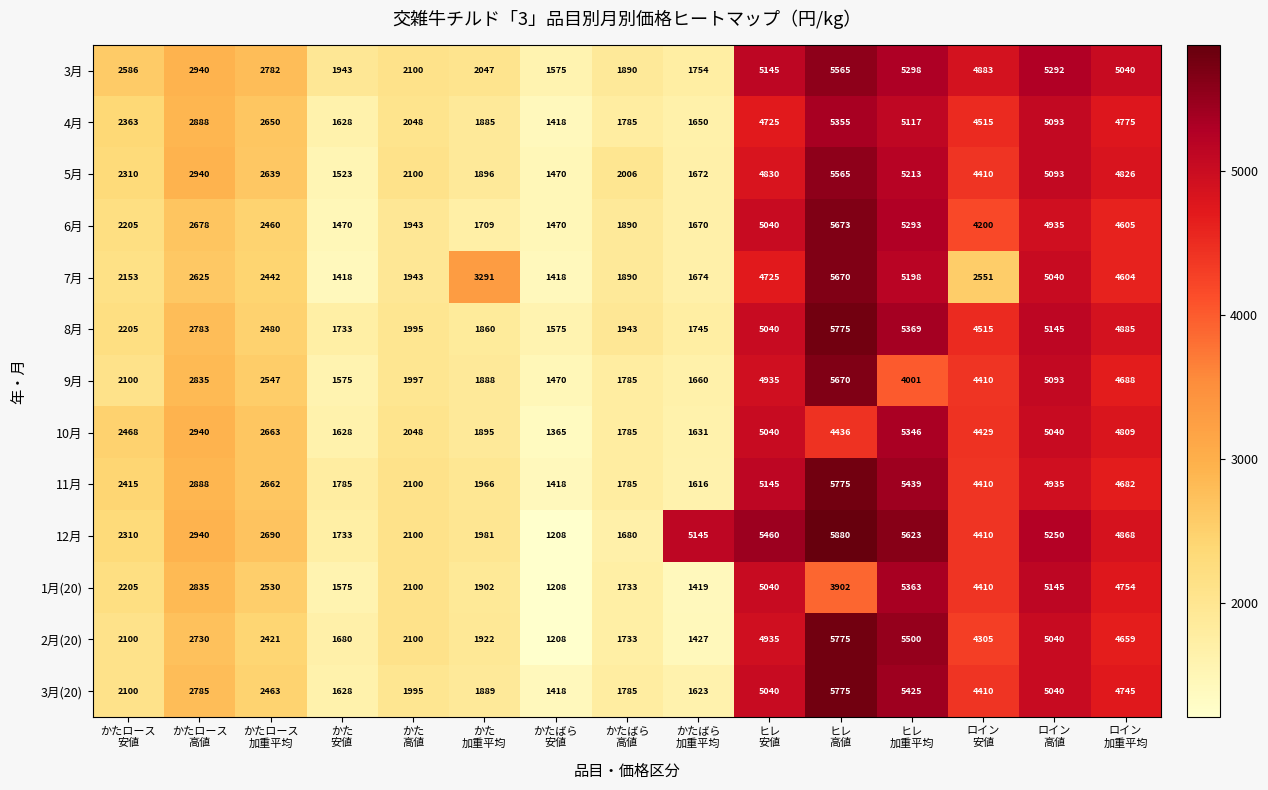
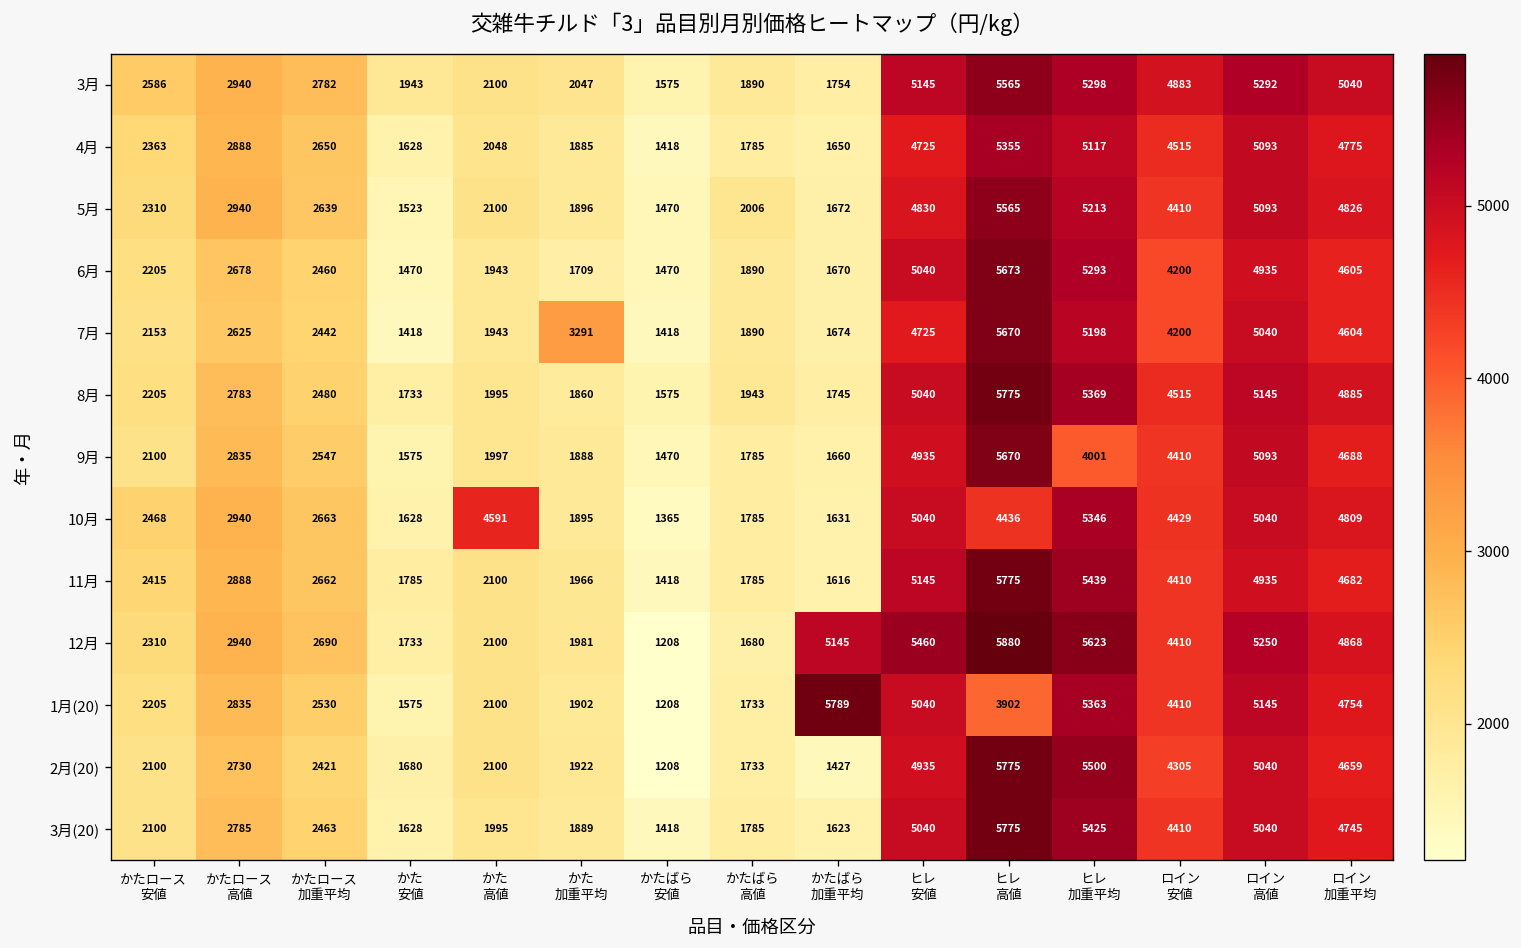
  {
    "3月": {
      "かたロース 安値": 2586,
      "かたロース 高値": 2940,
      "かたロース 加重平均": 2782,
      "かた 安値": 1943,
      "かた 高値": 2100,
      "かた 加重平均": 2047,
      "かたばら 安値": 1575,
      "かたばら 高値": 1890,
      "かたばら 加重平均": 1754,
      "ヒレ 安値": 5145,
      "ヒレ 高値": 5565,
      "ヒレ 加重平均": 5298,
      "ロイン 安値": 4883,
      "ロイン 高値": 5292,
      "ロイン 加重平均": 5040
    },
    "4月": {
      "かたロース 安値": 2363,
      "かたロース 高値": 2888,
      "かたロース 加重平均": 2650,
      "かた 安値": 1628,
      "かた 高値": 2048,
      "かた 加重平均": 1885,
      "かたばら 安値": 1418,
      "かたばら 高値": 1785,
      "かたばら 加重平均": 1650,
      "ヒレ 安値": 4725,
      "ヒレ 高値": 5355,
      "ヒレ 加重平均": 5117,
      "ロイン 安値": 4515,
      "ロイン 高値": 5093,
      "ロイン 加重平均": 4775
    },
    "5月": {
      "かたロース 安値": 2310,
      "かたロース 高値": 2940,
      "かたロース 加重平均": 2639,
      "かた 安値": 1523,
      "かた 高値": 2100,
      "かた 加重平均": 1896,
      "かたばら 安値": 1470,
      "かたばら 高値": 2006,
      "かたばら 加重平均": 1672,
      "ヒレ 安値": 4830,
      "ヒレ 高値": 5565,
      "ヒレ 加重平均": 5213,
      "ロイン 安値": 4410,
      "ロイン 高値": 5093,
      "ロイン 加重平均": 4826
    },
    "6月": {
      "かたロース 安値": 2205,
      "かたロース 高値": 2678,
      "かたロース 加重平均": 2460,
      "かた 安値": 1470,
      "かた 高値": 1943,
      "かた 加重平均": 1709,
      "かたばら 安値": 1470,
      "かたばら 高値": 1890,
      "かたばら 加重平均": 1670,
      "ヒレ 安値": 5040,
      "ヒレ 高値": 5673,
      "ヒレ 加重平均": 5293,
      "ロイン 安値": 4200,
      "ロイン 高値": 4935,
      "ロイン 加重平均": 4605
    },
    "7月": {
      "かたロース 安値": 2153,
      "かたロース 高値": 2625,
      "かたロース 加重平均": 2442,
      "かた 安値": 1418,
      "かた 高値": 1943,
      "かた 加重平均": 3291,
      "かたばら 安値": 1418,
      "かたばら 高値": 1890,
      "かたばら 加重平均": 1674,
      "ヒレ 安値": 4725,
      "ヒレ 高値": 5670,
      "ヒレ 加重平均": 5198,
-     "ロイン 安値": 2551,
+     "ロイン 安値": 4200,
      "ロイン 高値": 5040,
      "ロイン 加重平均": 4604
    },
    "8月": {
      "かたロース 安値": 2205,
      "かたロース 高値": 2783,
      "かたロース 加重平均": 2480,
      "かた 安値": 1733,
      "かた 高値": 1995,
      "かた 加重平均": 1860,
      "かたばら 安値": 1575,
      "かたばら 高値": 1943,
      "かたばら 加重平均": 1745,
      "ヒレ 安値": 5040,
      "ヒレ 高値": 5775,
      "ヒレ 加重平均": 5369,
      "ロイン 安値": 4515,
      "ロイン 高値": 5145,
      "ロイン 加重平均": 4885
    },
    "9月": {
      "かたロース 安値": 2100,
      "かたロース 高値": 2835,
      "かたロース 加重平均": 2547,
      "かた 安値": 1575,
      "かた 高値": 1997,
      "かた 加重平均": 1888,
      "かたばら 安値": 1470,
      "かたばら 高値": 1785,
      "かたばら 加重平均": 1660,
      "ヒレ 安値": 4935,
      "ヒレ 高値": 5670,
      "ヒレ 加重平均": 4001,
      "ロイン 安値": 4410,
      "ロイン 高値": 5093,
      "ロイン 加重平均": 4688
    },
    "10月": {
      "かたロース 安値": 2468,
      "かたロース 高値": 2940,
      "かたロース 加重平均": 2663,
      "かた 安値": 1628,
-     "かた 高値": 2048,
+     "かた 高値": 4591,
      "かた 加重平均": 1895,
      "かたばら 安値": 1365,
      "かたばら 高値": 1785,
      "かたばら 加重平均": 1631,
      "ヒレ 安値": 5040,
      "ヒレ 高値": 4436,
      "ヒレ 加重平均": 5346,
      "ロイン 安値": 4429,
      "ロイン 高値": 5040,
      "ロイン 加重平均": 4809
    },
    "11月": {
      "かたロース 安値": 2415,
      "かたロース 高値": 2888,
      "かたロース 加重平均": 2662,
      "かた 安値": 1785,
      "かた 高値": 2100,
      "かた 加重平均": 1966,
      "かたばら 安値": 1418,
      "かたばら 高値": 1785,
      "かたばら 加重平均": 1616,
      "ヒレ 安値": 5145,
      "ヒレ 高値": 5775,
      "ヒレ 加重平均": 5439,
      "ロイン 安値": 4410,
      "ロイン 高値": 4935,
      "ロイン 加重平均": 4682
    },
    "12月": {
      "かたロース 安値": 2310,
      "かたロース 高値": 2940,
      "かたロース 加重平均": 2690,
      "かた 安値": 1733,
      "かた 高値": 2100,
      "かた 加重平均": 1981,
      "かたばら 安値": 1208,
      "かたばら 高値": 1680,
      "かたばら 加重平均": 5145,
      "ヒレ 安値": 5460,
      "ヒレ 高値": 5880,
      "ヒレ 加重平均": 5623,
      "ロイン 安値": 4410,
      "ロイン 高値": 5250,
      "ロイン 加重平均": 4868
    },
    "1月(20)": {
      "かたロース 安値": 2205,
      "かたロース 高値": 2835,
      "かたロース 加重平均": 2530,
      "かた 安値": 1575,
      "かた 高値": 2100,
      "かた 加重平均": 1902,
      "かたばら 安値": 1208,
      "かたばら 高値": 1733,
-     "かたばら 加重平均": 1419,
+     "かたばら 加重平均": 5789,
      "ヒレ 安値": 5040,
      "ヒレ 高値": 3902,
      "ヒレ 加重平均": 5363,
      "ロイン 安値": 4410,
      "ロイン 高値": 5145,
      "ロイン 加重平均": 4754
    },
    "2月(20)": {
      "かたロース 安値": 2100,
      "かたロース 高値": 2730,
      "かたロース 加重平均": 2421,
      "かた 安値": 1680,
      "かた 高値": 2100,
      "かた 加重平均": 1922,
      "かたばら 安値": 1208,
      "かたばら 高値": 1733,
      "かたばら 加重平均": 1427,
      "ヒレ 安値": 4935,
      "ヒレ 高値": 5775,
      "ヒレ 加重平均": 5500,
      "ロイン 安値": 4305,
      "ロイン 高値": 5040,
      "ロイン 加重平均": 4659
    },
    "3月(20)": {
      "かたロース 安値": 2100,
      "かたロース 高値": 2785,
      "かたロース 加重平均": 2463,
      "かた 安値": 1628,
      "かた 高値": 1995,
      "かた 加重平均": 1889,
      "かたばら 安値": 1418,
      "かたばら 高値": 1785,
      "かたばら 加重平均": 1623,
      "ヒレ 安値": 5040,
      "ヒレ 高値": 5775,
      "ヒレ 加重平均": 5425,
      "ロイン 安値": 4410,
      "ロイン 高値": 5040,
      "ロイン 加重平均": 4745
    }
  }
